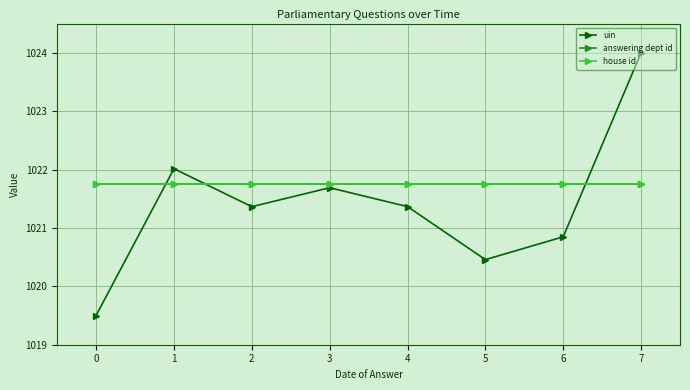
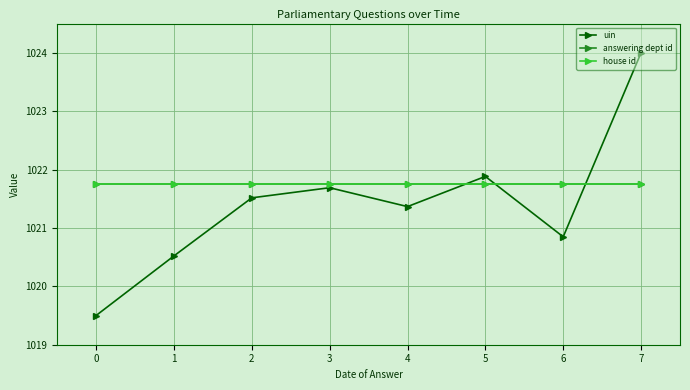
  {
    "uin": {
      "0": 1019.5,
-     "1": 1022.0,
-     "2": 1021.4,
+     "1": 1020.5,
+     "2": 1021.5,
      "3": 1021.7,
      "4": 1021.4,
-     "5": 1020.5,
+     "5": 1021.9,
      "6": 1020.8
    },
    "house id": {
      "0": 1021.8,
      "1": 1021.8,
      "2": 1021.8,
      "3": 1021.8,
      "4": 1021.8,
      "5": 1021.8,
      "6": 1021.8,
      "7": 1021.8
    }
  }
